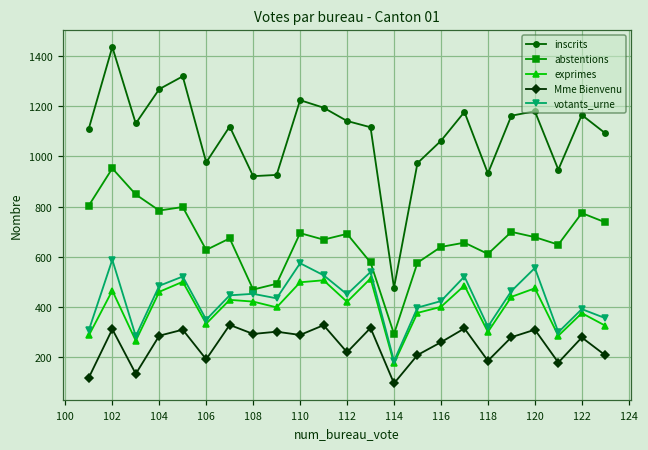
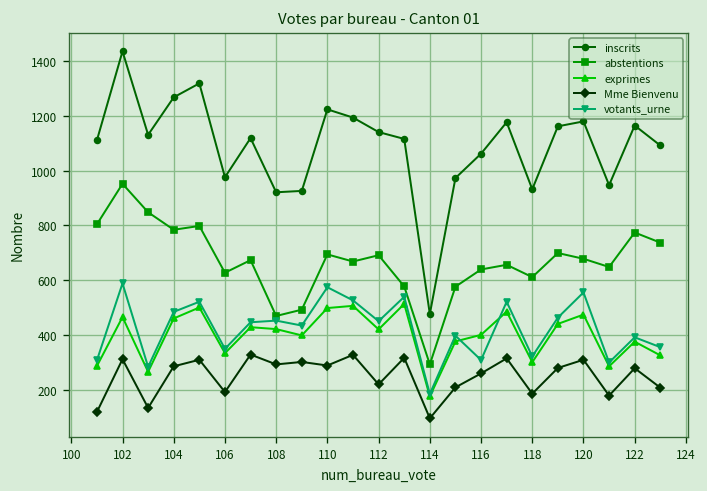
  {
    "votants_urne": {
      "102": 590,
      "104": 480,
      "106": 350,
      "108": 450,
      "110": 570,
      "112": 450,
-     "116": 420,
+     "116": 310,
      "118": 320,
      "120": 560,
      "122": 390
    }
  }
